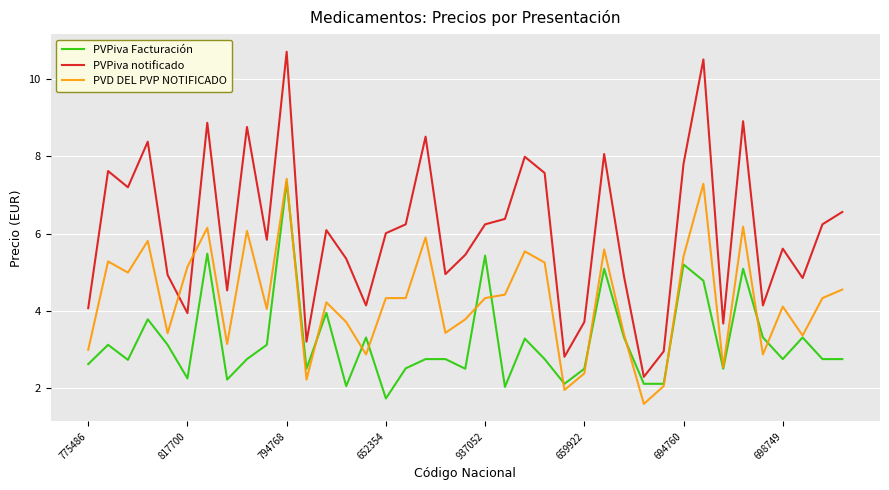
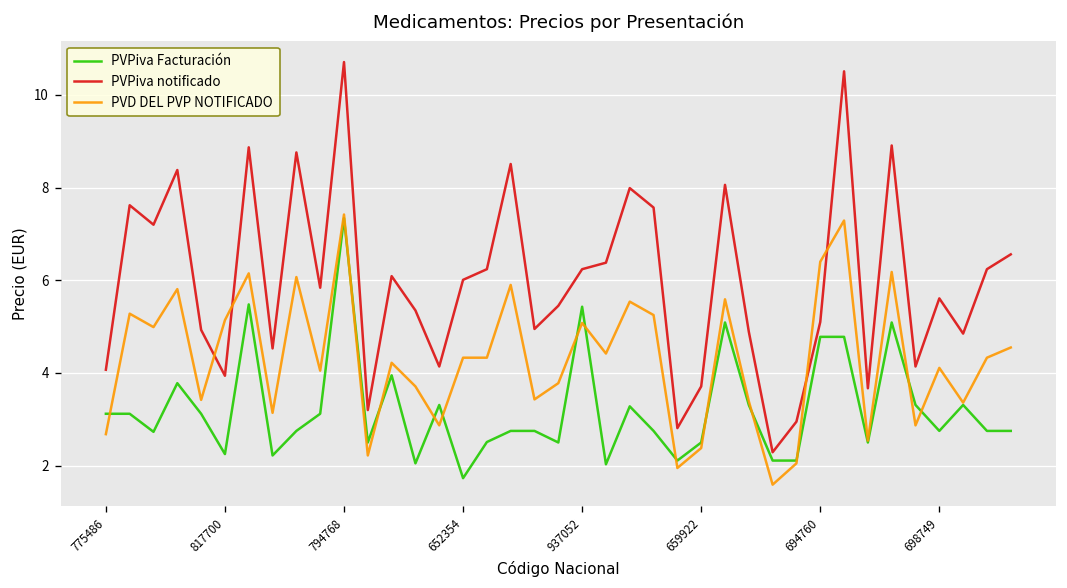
  {
    "PVPiva Facturación": {
-     "775486": 2.6,
+     "775486": 3.1,
      "817700": 2.3,
      "794768": 7.3,
      "652354": 1.7,
      "937052": 5.4,
      "659922": 2.5,
-     "694760": 5.2,
+     "694760": 4.8,
      "698749": 2.8
    },
    "PVPiva notificado": {
      "775486": 4.1,
      "817700": 3.9,
      "794768": 10.7,
      "652354": 6.0,
      "937052": 6.2,
      "659922": 3.7,
-     "694760": 7.8,
+     "694760": 5.1,
      "698749": 5.6
    },
    "PVD DEL PVP NOTIFICADO": {
-     "775486": 3.0,
+     "775486": 2.7,
      "817700": 5.1,
      "794768": 7.4,
      "652354": 4.3,
-     "937052": 4.3,
+     "937052": 5.1,
      "659922": 2.4,
-     "694760": 5.4,
+     "694760": 6.4,
      "698749": 4.1
    }
  }
